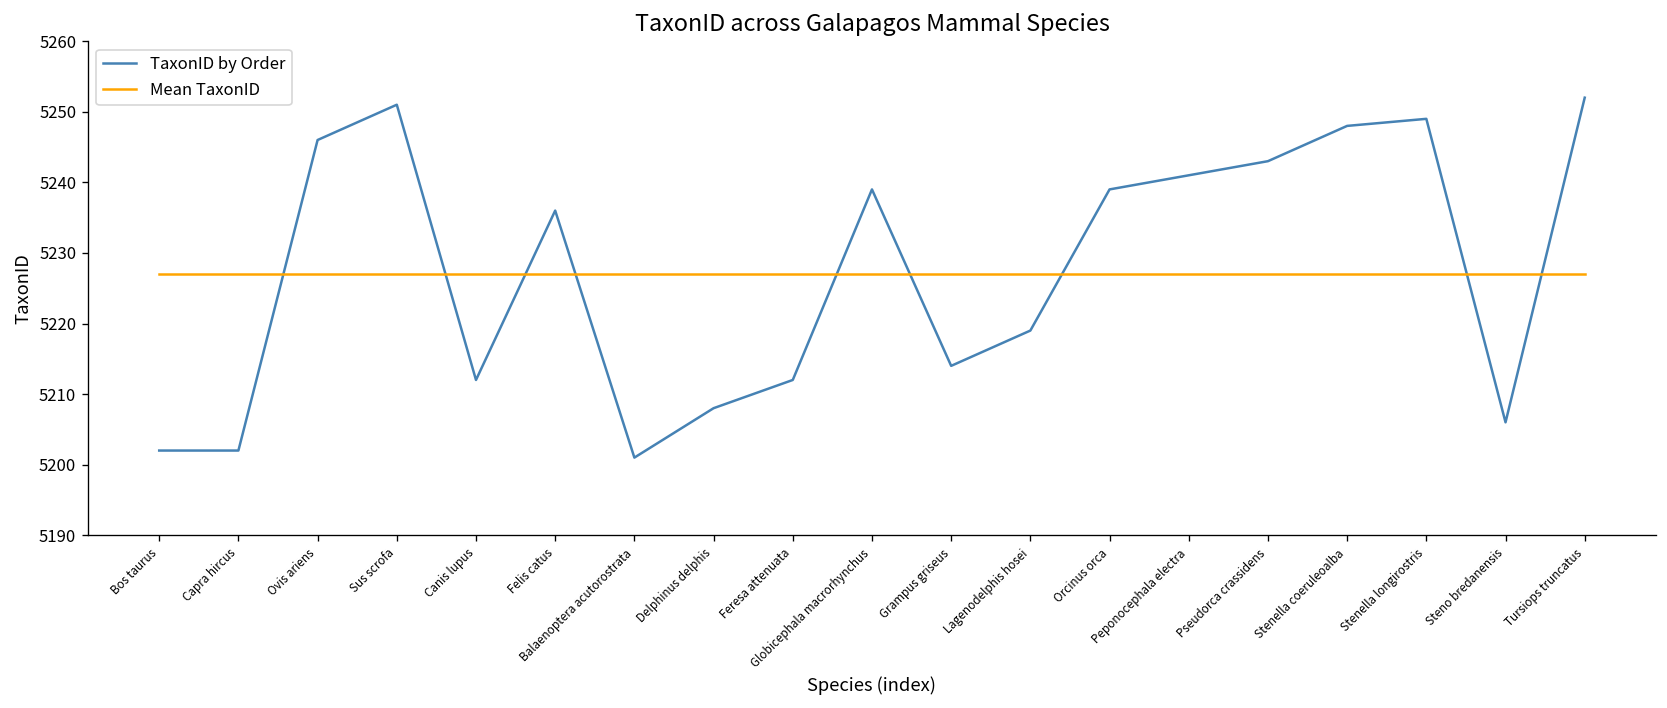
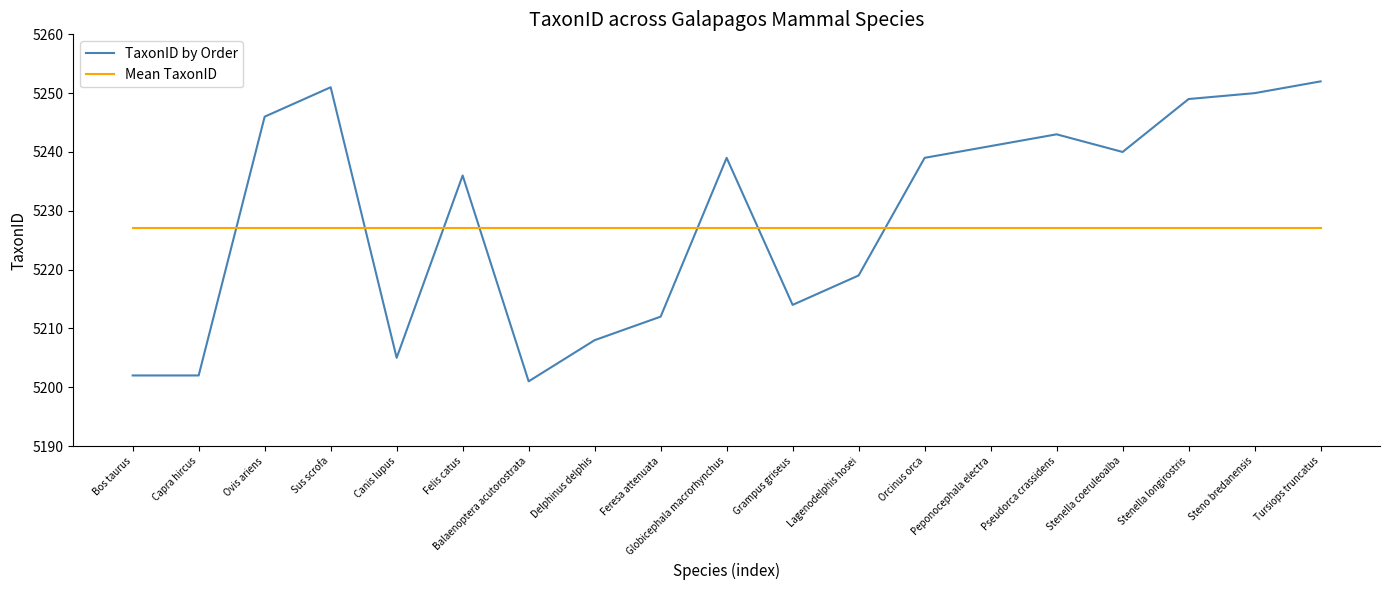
  {
    "TaxonID by Order": {
      "Bos taurus": 5202,
      "Capra hircus": 5202,
      "Ovis ariens": 5246,
      "Sus scrofa": 5251,
-     "Canis lupus": 5212,
+     "Canis lupus": 5205,
      "Felis catus": 5236,
      "Balaenoptera acutorostrata": 5201,
      "Delphinus delphis": 5208,
      "Feresa attenuata": 5212,
      "Globicephala macrorhynchus": 5239,
      "Grampus griseus": 5214,
      "Lagenodelphis hosei": 5219,
      "Orcinus orca": 5239,
      "Peponocephala electra": 5241,
      "Pseudorca crassidens": 5243,
-     "Stenella coeruleoalba": 5248,
+     "Stenella coeruleoalba": 5240,
      "Stenella longirostris": 5249,
-     "Steno bredanensis": 5206,
+     "Steno bredanensis": 5250,
      "Tursiops truncatus": 5252
    },
    "Mean TaxonID": {
      "Bos taurus": 5227,
      "Capra hircus": 5227,
      "Ovis ariens": 5227,
      "Sus scrofa": 5227,
      "Canis lupus": 5227,
      "Felis catus": 5227,
      "Balaenoptera acutorostrata": 5227,
      "Delphinus delphis": 5227,
      "Feresa attenuata": 5227,
      "Globicephala macrorhynchus": 5227,
      "Grampus griseus": 5227,
      "Lagenodelphis hosei": 5227,
      "Orcinus orca": 5227,
      "Peponocephala electra": 5227,
      "Pseudorca crassidens": 5227,
      "Stenella coeruleoalba": 5227,
      "Stenella longirostris": 5227,
      "Steno bredanensis": 5227,
      "Tursiops truncatus": 5227
    }
  }
